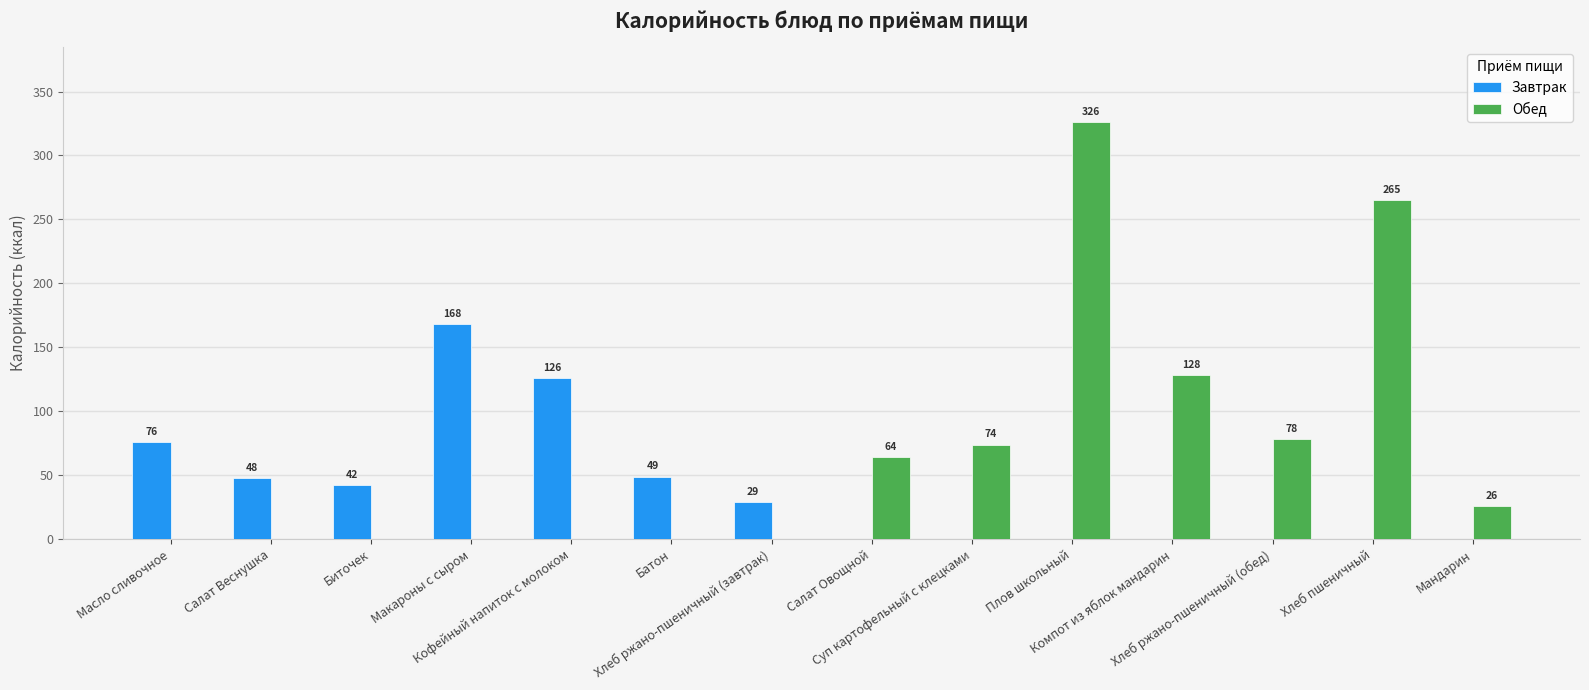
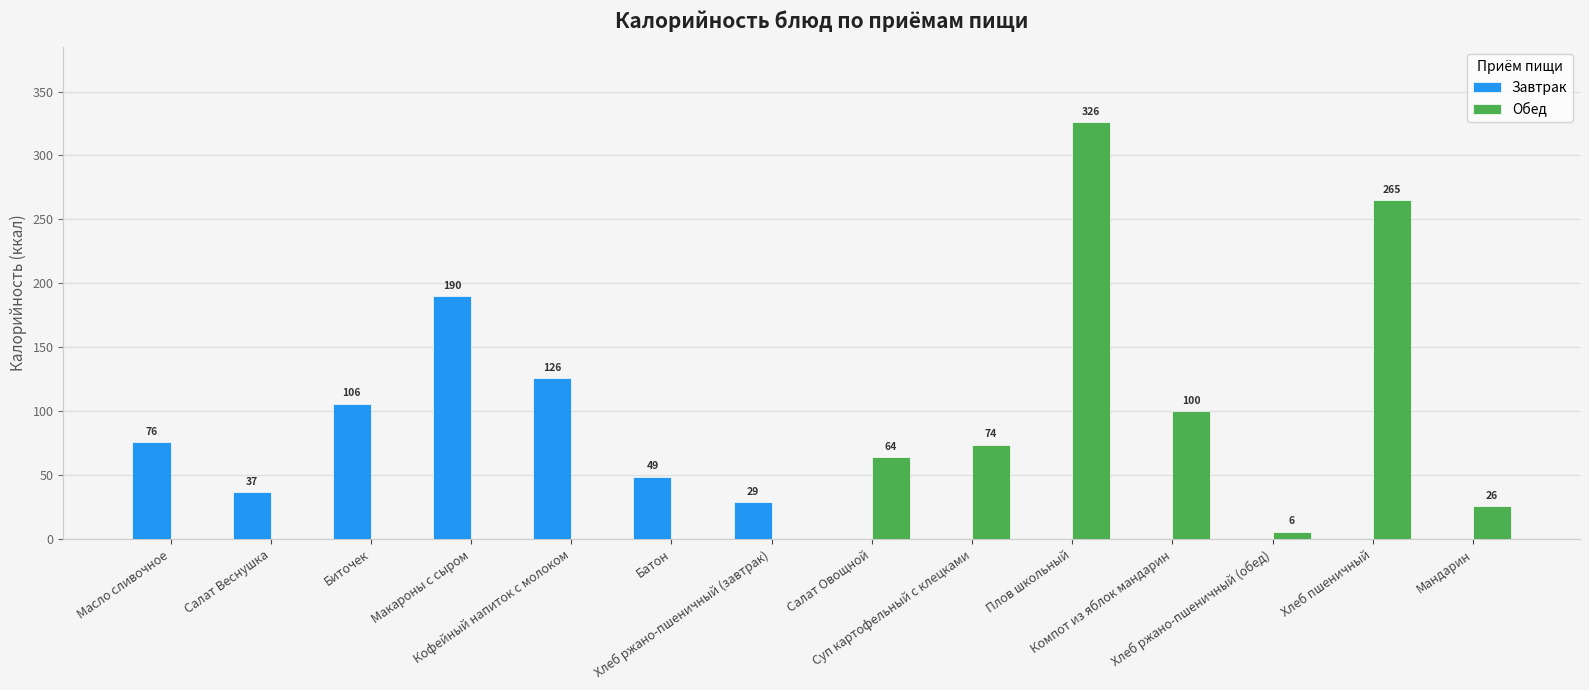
  {
    "Завтрак": {
      "Масло сливочное": 76,
-     "Салат Веснушка": 48,
-     "Биточек": 42,
-     "Макароны с сыром": 168,
+     "Салат Веснушка": 37,
+     "Биточек": 106,
+     "Макароны с сыром": 190,
      "Кофейный напиток с молоком": 126,
      "Батон": 49,
      "Хлеб ржано-пшеничный (завтрак)": 29
    },
    "Обед": {
      "Салат Овощной": 64,
      "Суп картофельный с клецками": 74,
      "Плов школьный": 326,
-     "Компот из яблок мандарин": 128,
-     "Хлеб ржано-пшеничный (обед)": 78,
+     "Компот из яблок мандарин": 100,
+     "Хлеб ржано-пшеничный (обед)": 6,
      "Хлеб пшеничный": 265,
      "Мандарин": 26
    }
  }
